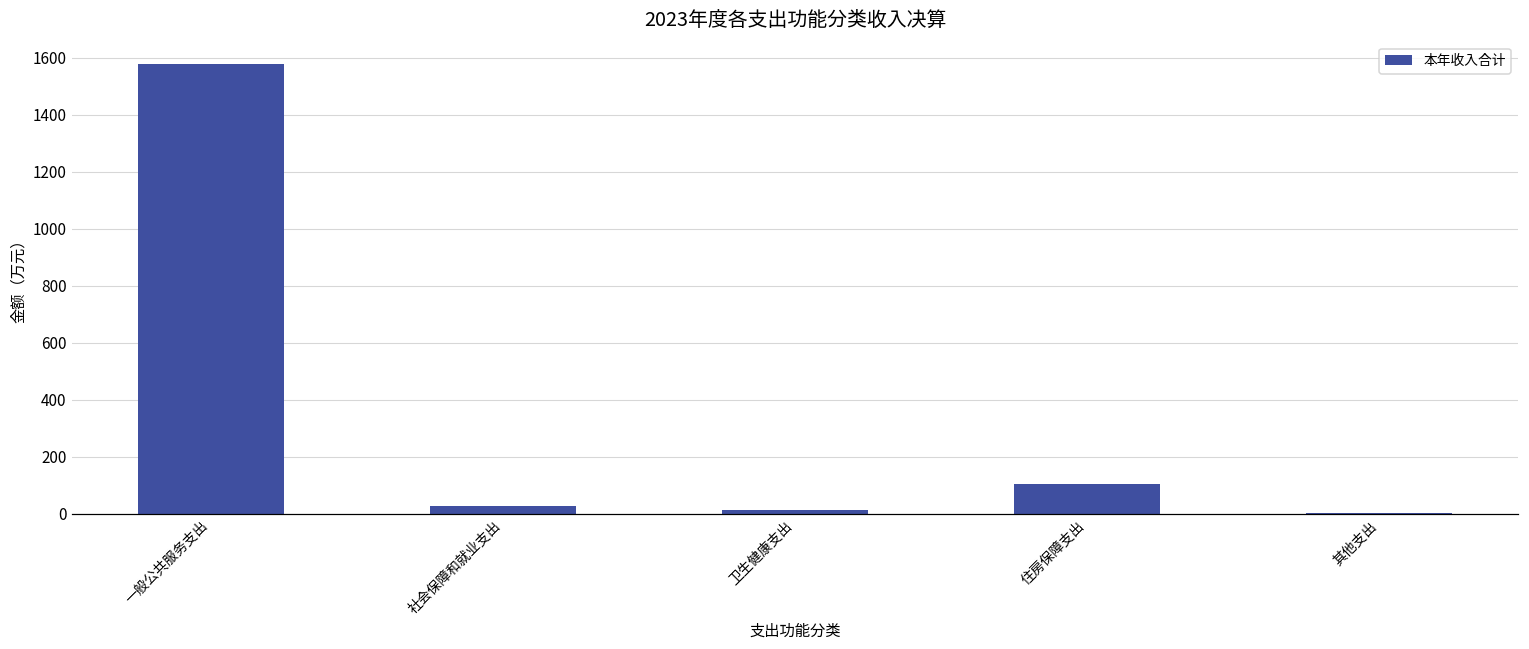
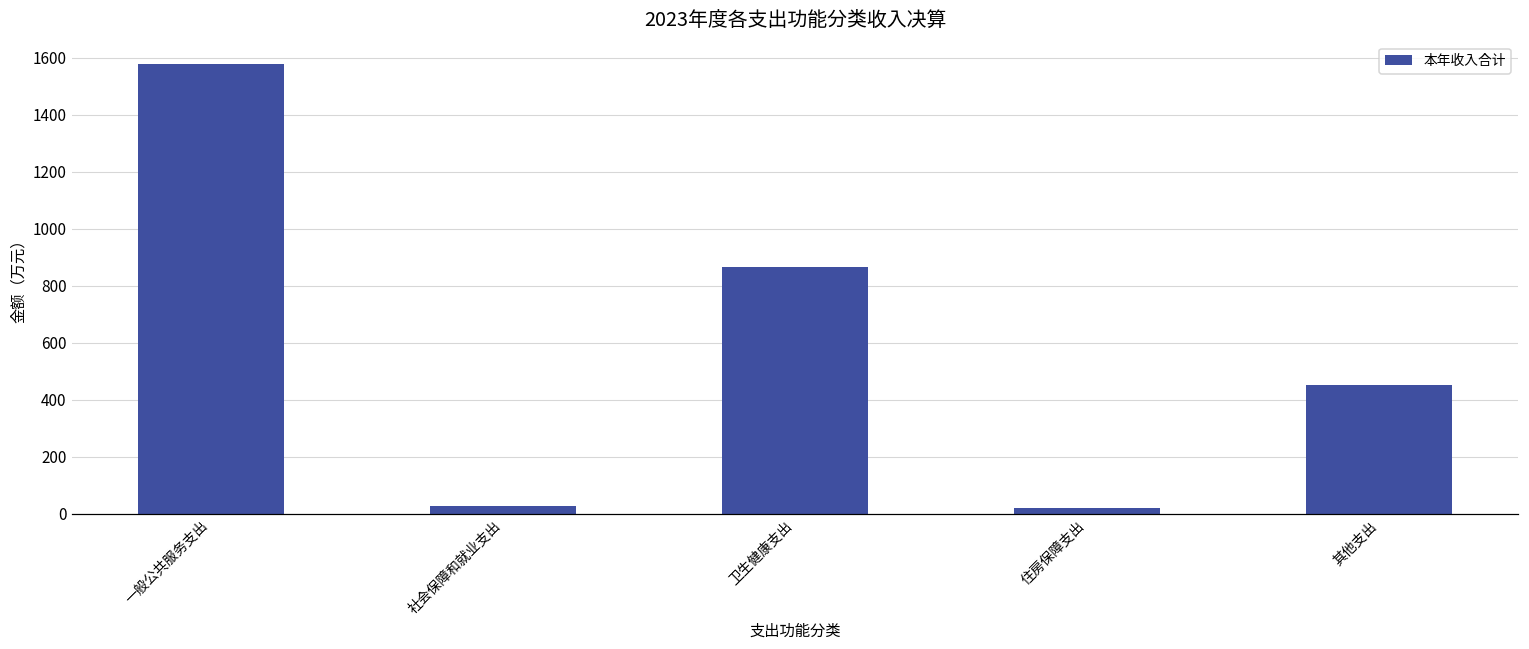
  {
    "一般公共服务支出": 1580,
    "社会保障和就业支出": 30,
-   "卫生健康支出": 10,
-   "住房保障支出": 100,
-   "其他支出": 0
+   "卫生健康支出": 870,
+   "住房保障支出": 20,
+   "其他支出": 450
  }
